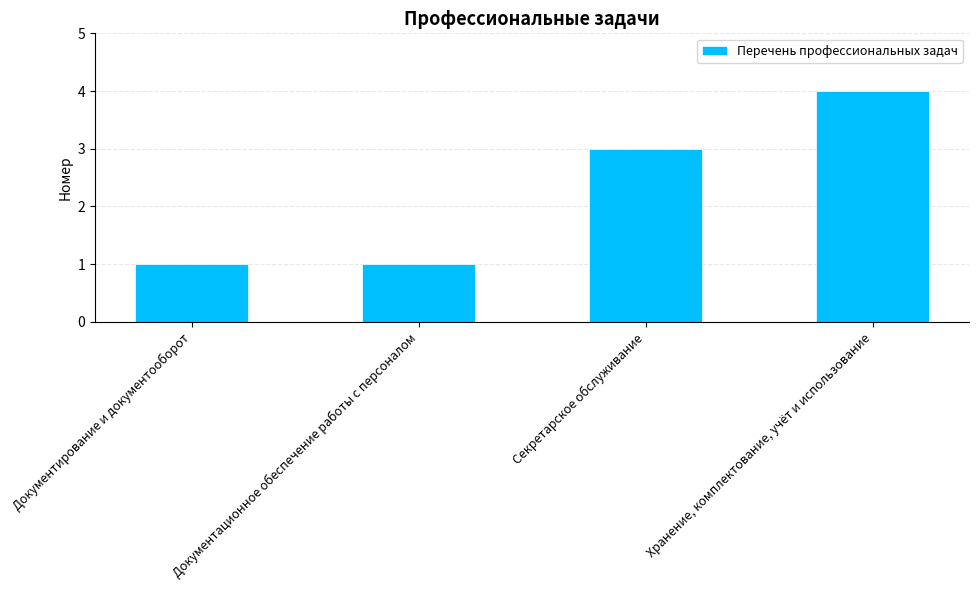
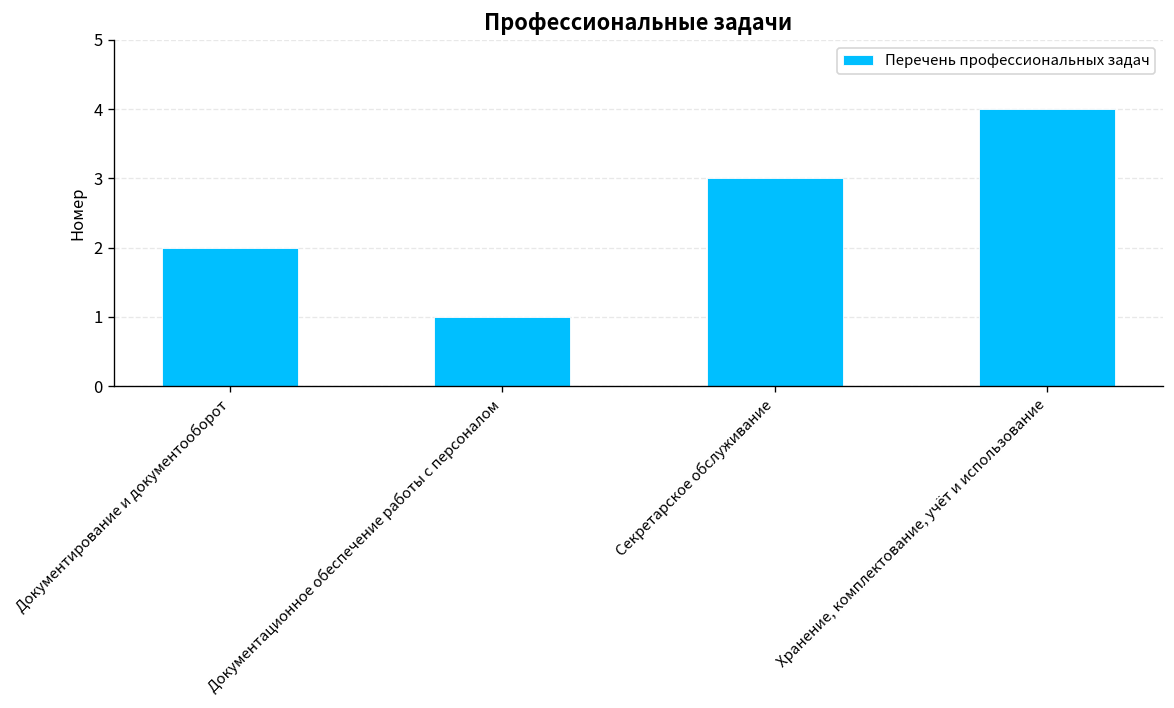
  {
-   "Документирование и документооборот": 1,
+   "Документирование и документооборот": 2,
    "Документационное обеспечение работы с персоналом": 1,
    "Секретарское обслуживание": 3,
    "Хранение, комплектование, учёт и использование": 4
  }
